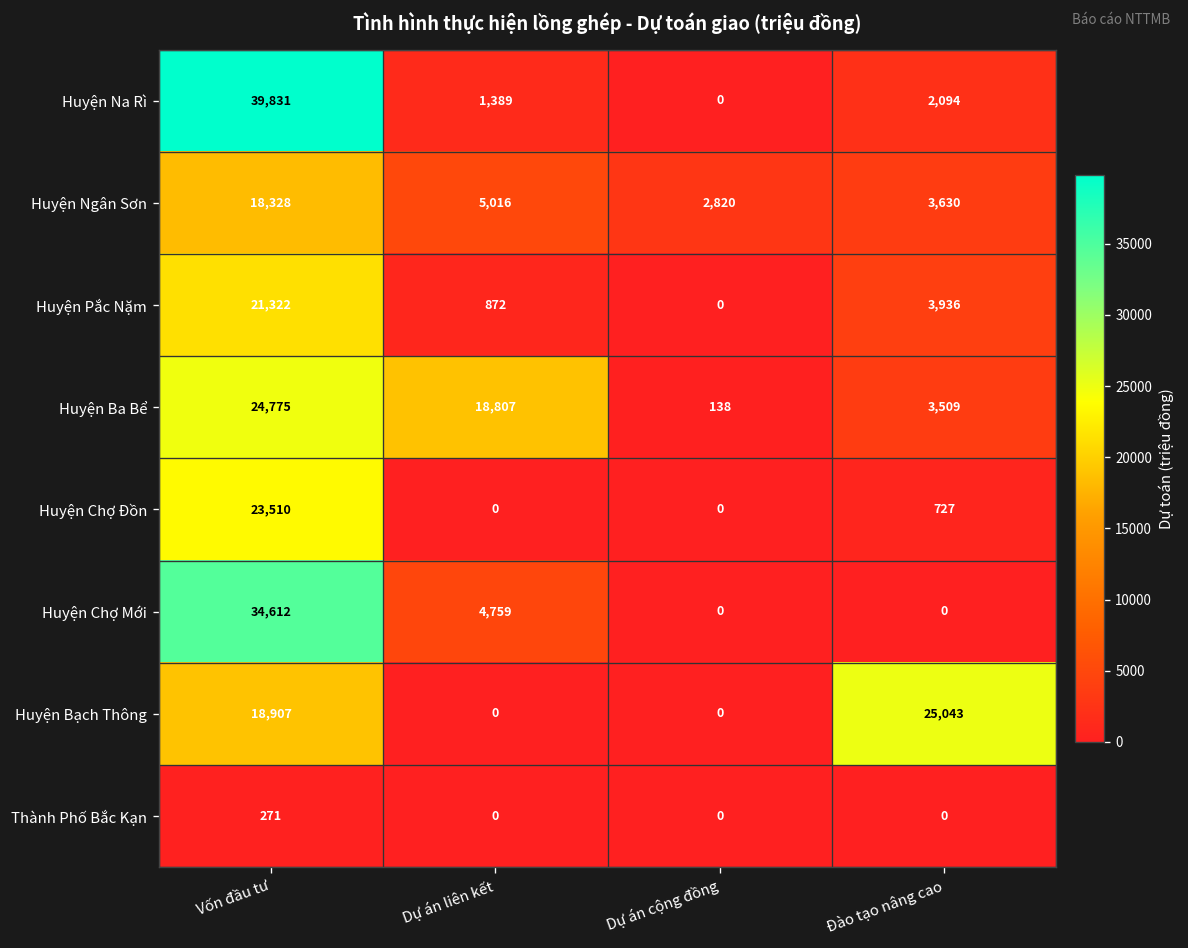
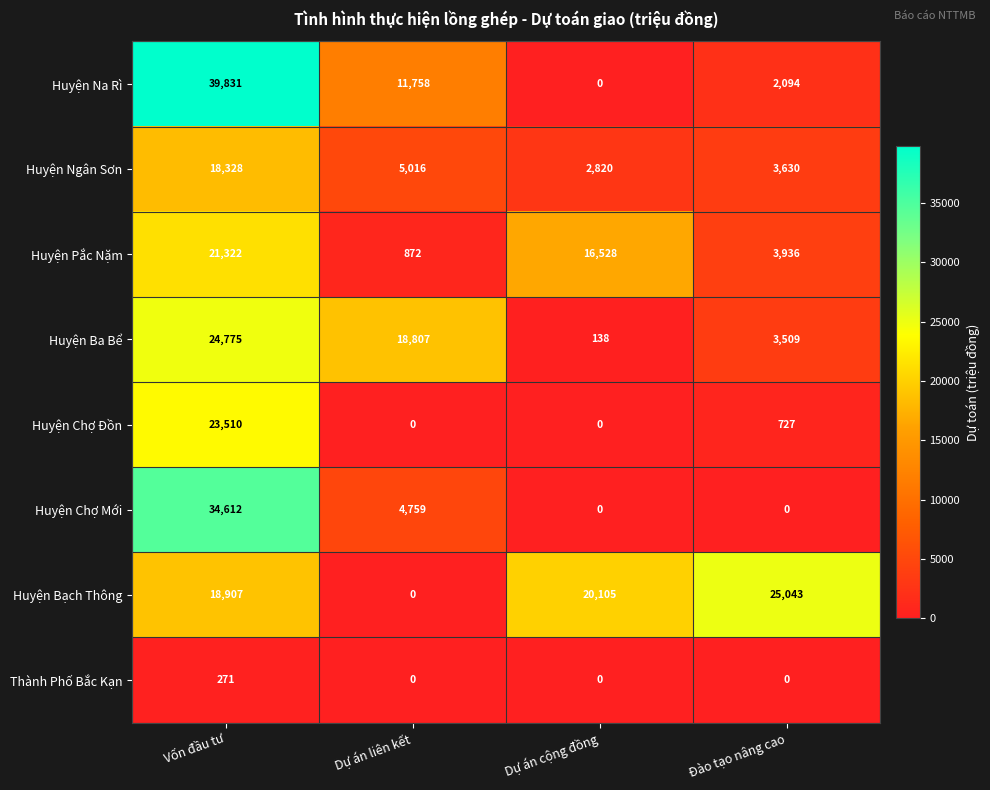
  {
    "Huyện Na Rì": {
      "Vốn đầu tư": "39,831",
-     "Dự án liên kết": "1,389",
+     "Dự án liên kết": "11,758",
      "Dự án cộng đồng": "0",
      "Đào tạo nâng cao": "2,094"
    },
    "Huyện Ngân Sơn": {
      "Vốn đầu tư": "18,328",
      "Dự án liên kết": "5,016",
      "Dự án cộng đồng": "2,820",
      "Đào tạo nâng cao": "3,630"
    },
    "Huyện Pắc Nặm": {
      "Vốn đầu tư": "21,322",
      "Dự án liên kết": "872",
-     "Dự án cộng đồng": "0",
+     "Dự án cộng đồng": "16,528",
      "Đào tạo nâng cao": "3,936"
    },
    "Huyện Ba Bể": {
      "Vốn đầu tư": "24,775",
      "Dự án liên kết": "18,807",
      "Dự án cộng đồng": "138",
      "Đào tạo nâng cao": "3,509"
    },
    "Huyện Chợ Đồn": {
      "Vốn đầu tư": "23,510",
      "Dự án liên kết": "0",
      "Dự án cộng đồng": "0",
      "Đào tạo nâng cao": "727"
    },
    "Huyện Chợ Mới": {
      "Vốn đầu tư": "34,612",
      "Dự án liên kết": "4,759",
      "Dự án cộng đồng": "0",
      "Đào tạo nâng cao": "0"
    },
    "Huyện Bạch Thông": {
      "Vốn đầu tư": "18,907",
      "Dự án liên kết": "0",
-     "Dự án cộng đồng": "0",
+     "Dự án cộng đồng": "20,105",
      "Đào tạo nâng cao": "25,043"
    },
    "Thành Phố Bắc Kạn": {
      "Vốn đầu tư": "271",
      "Dự án liên kết": "0",
      "Dự án cộng đồng": "0",
      "Đào tạo nâng cao": "0"
    }
  }
